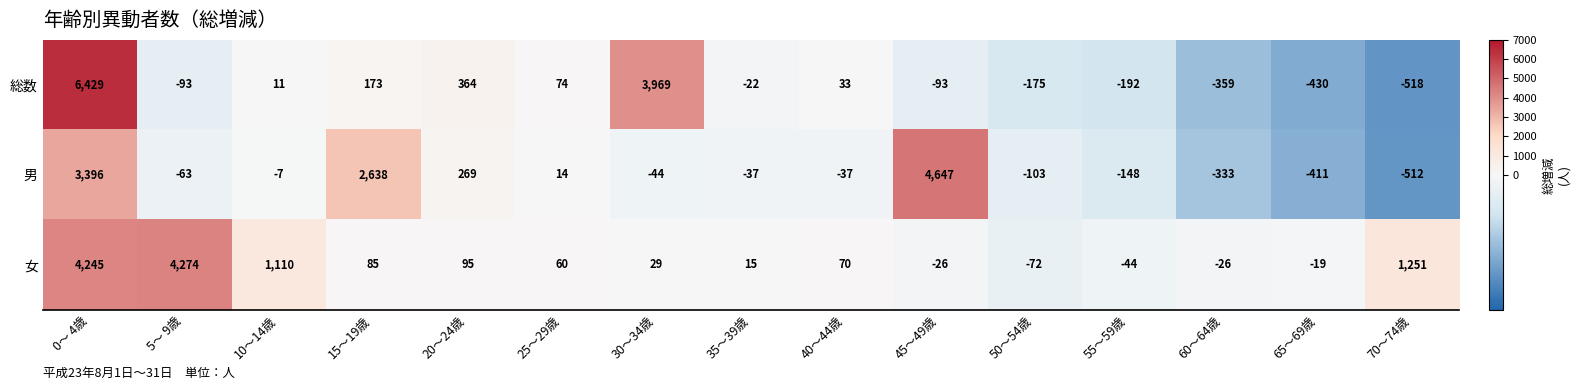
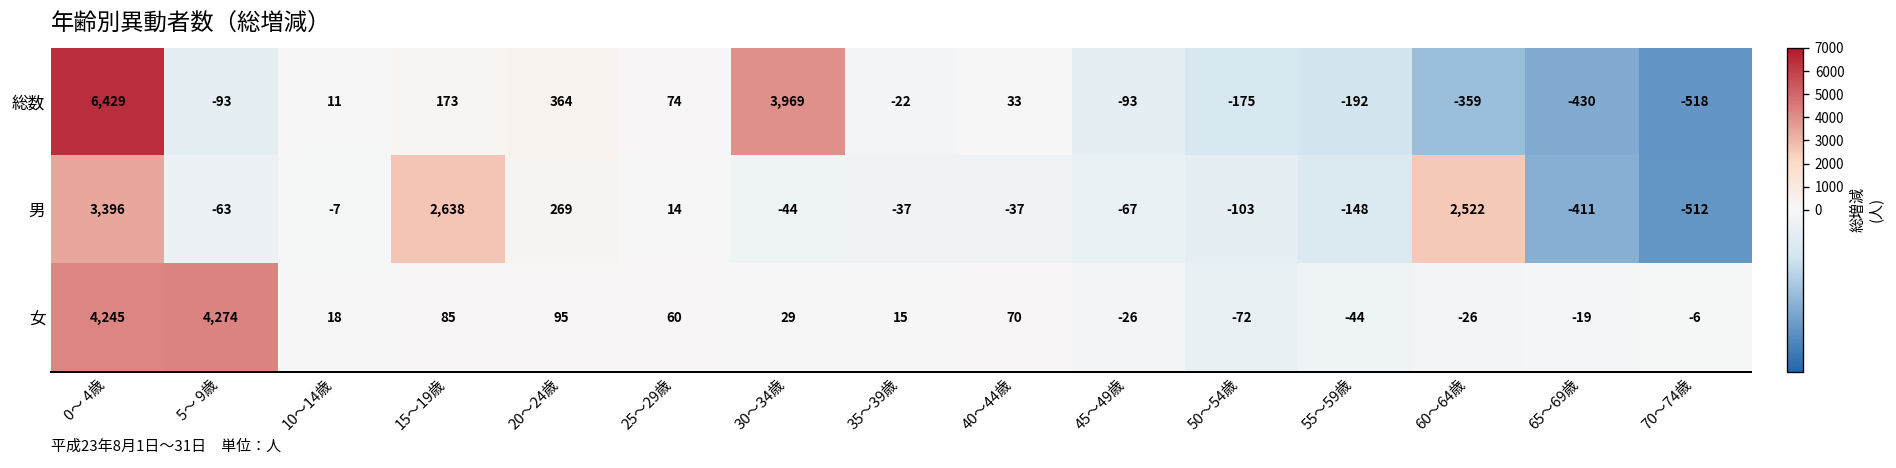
  {
    "総数": {
      "0～ 4歳": "6,429",
      "5～ 9歳": "-93",
      "10～14歳": "11",
      "15～19歳": "173",
      "20～24歳": "364",
      "25～29歳": "74",
      "30～34歳": "3,969",
      "35～39歳": "-22",
      "40～44歳": "33",
      "45～49歳": "-93",
      "50～54歳": "-175",
      "55～59歳": "-192",
      "60～64歳": "-359",
      "65～69歳": "-430",
      "70～74歳": "-518"
    },
    "男": {
      "0～ 4歳": "3,396",
      "5～ 9歳": "-63",
      "10～14歳": "-7",
      "15～19歳": "2,638",
      "20～24歳": "269",
      "25～29歳": "14",
      "30～34歳": "-44",
      "35～39歳": "-37",
      "40～44歳": "-37",
-     "45～49歳": "4,647",
+     "45～49歳": "-67",
      "50～54歳": "-103",
      "55～59歳": "-148",
-     "60～64歳": "-333",
+     "60～64歳": "2,522",
      "65～69歳": "-411",
      "70～74歳": "-512"
    },
    "女": {
      "0～ 4歳": "4,245",
      "5～ 9歳": "4,274",
-     "10～14歳": "1,110",
+     "10～14歳": "18",
      "15～19歳": "85",
      "20～24歳": "95",
      "25～29歳": "60",
      "30～34歳": "29",
      "35～39歳": "15",
      "40～44歳": "70",
      "45～49歳": "-26",
      "50～54歳": "-72",
      "55～59歳": "-44",
      "60～64歳": "-26",
      "65～69歳": "-19",
-     "70～74歳": "1,251"
+     "70～74歳": "-6"
    }
  }
